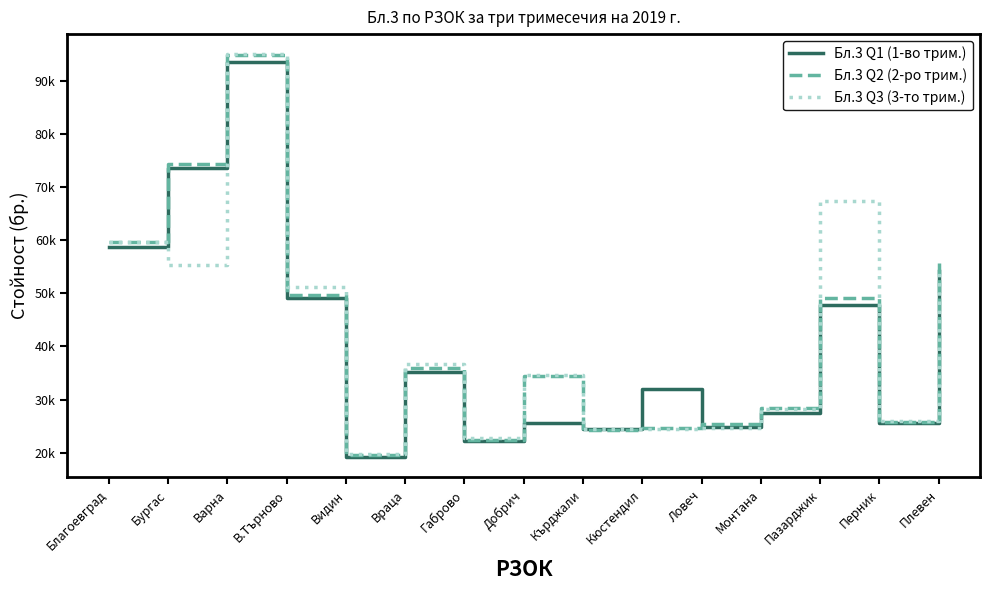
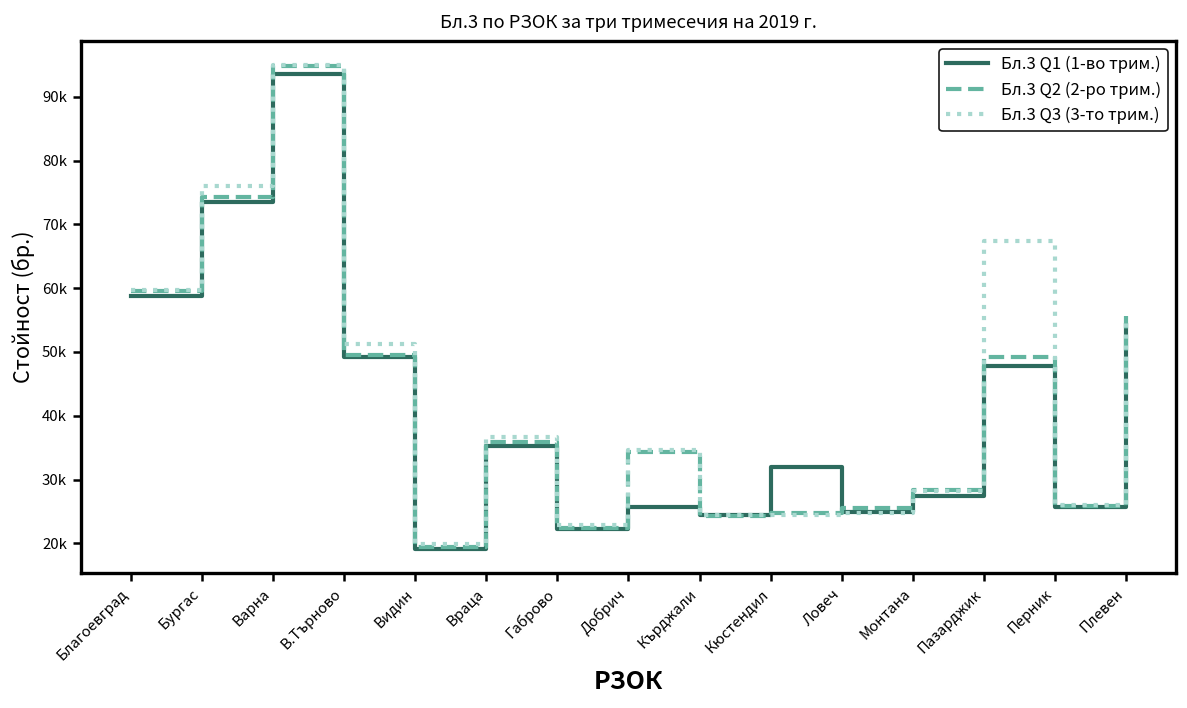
  {
    "Бл.3 Q1 (1-во трим.)": {
      "Благоевград": 59000,
      "Бургас": 74000,
      "Варна": 94000,
      "Враца": 35000,
      "Добрич": 26000,
      "Кюстендил": 32000,
      "Монтана": 27000,
      "Пазарджик": 48000
    },
    "Бл.3 Q2 (2-ро трим.)": {
      "Бургас": 74000,
      "Враца": 36000,
      "Ловеч": 25000,
      "Пазарджик": 49000,
      "Плевен": 56000
    },
    "Бл.3 Q3 (3-то трим.)": {
-     "Бургас": 55000,
+     "Бургас": 76000,
      "В.Търново": 51000,
      "Враца": 37000,
      "Пазарджик": 67000
    }
  }
